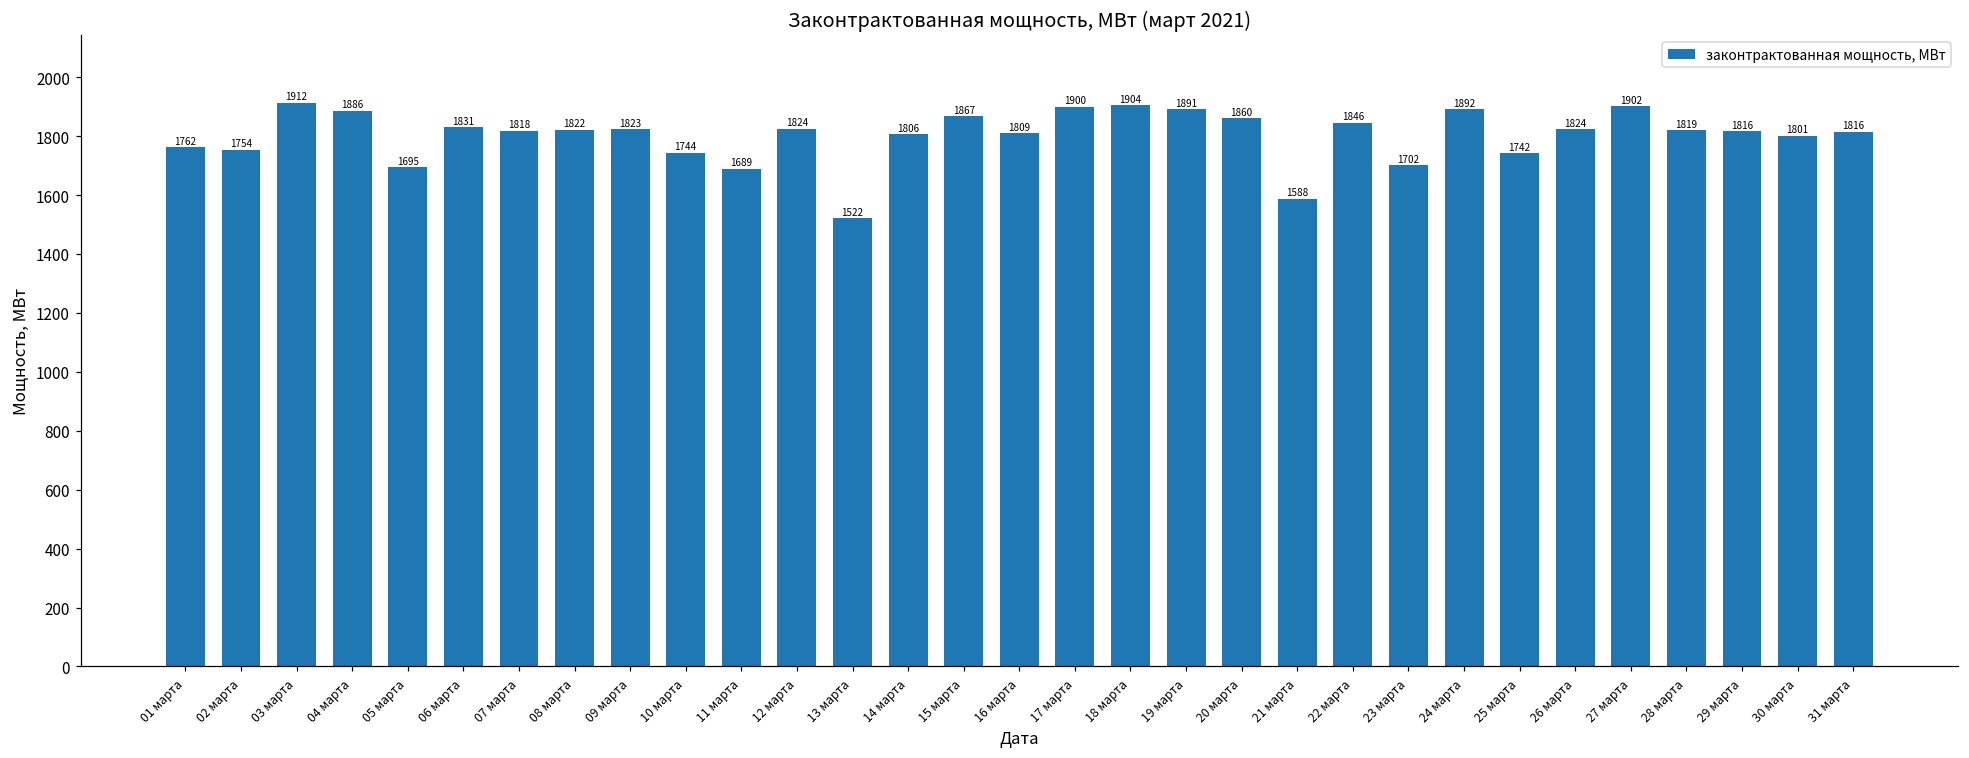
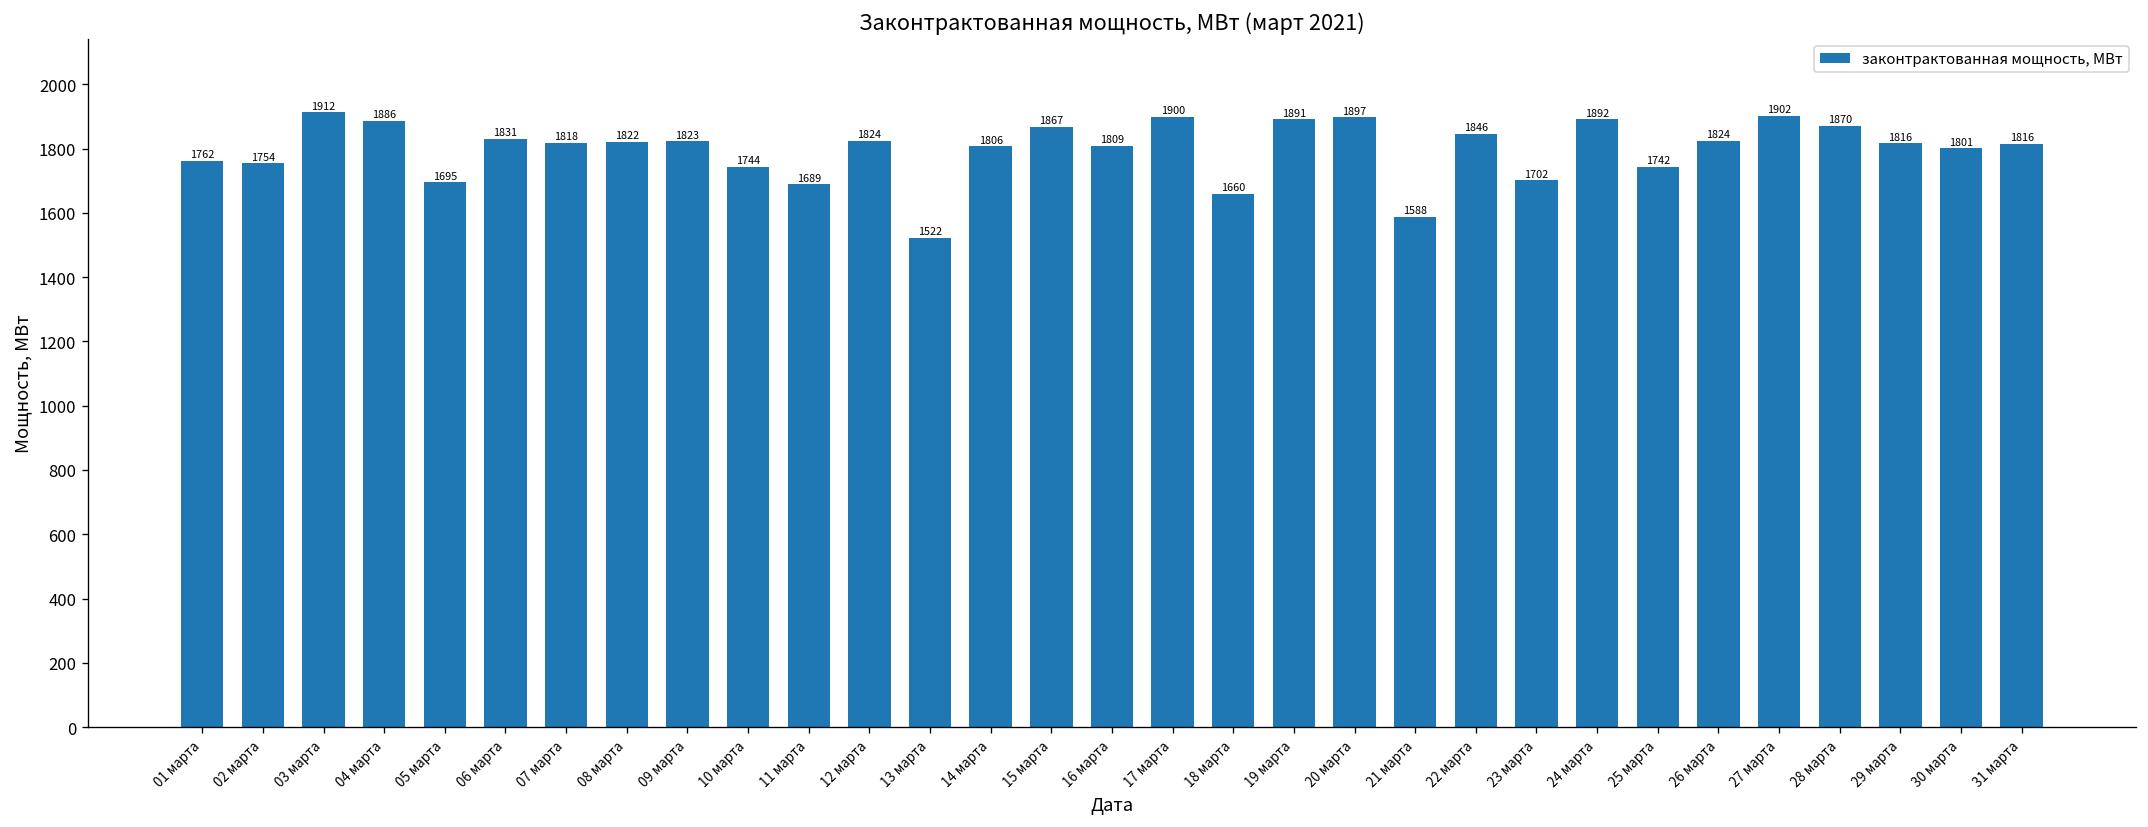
  {
    "01 марта": 1762,
    "02 марта": 1754,
    "03 марта": 1912,
    "04 марта": 1886,
    "05 марта": 1695,
    "06 марта": 1831,
    "07 марта": 1818,
    "08 марта": 1822,
    "09 марта": 1823,
    "10 марта": 1744,
    "11 марта": 1689,
    "12 марта": 1824,
    "13 марта": 1522,
    "14 марта": 1806,
    "15 марта": 1867,
    "16 марта": 1809,
    "17 марта": 1900,
-   "18 марта": 1904,
+   "18 марта": 1660,
    "19 марта": 1891,
-   "20 марта": 1860,
+   "20 марта": 1897,
    "21 марта": 1588,
    "22 марта": 1846,
    "23 марта": 1702,
    "24 марта": 1892,
    "25 марта": 1742,
    "26 марта": 1824,
    "27 марта": 1902,
-   "28 марта": 1819,
+   "28 марта": 1870,
    "29 марта": 1816,
    "30 марта": 1801,
    "31 марта": 1816
  }
